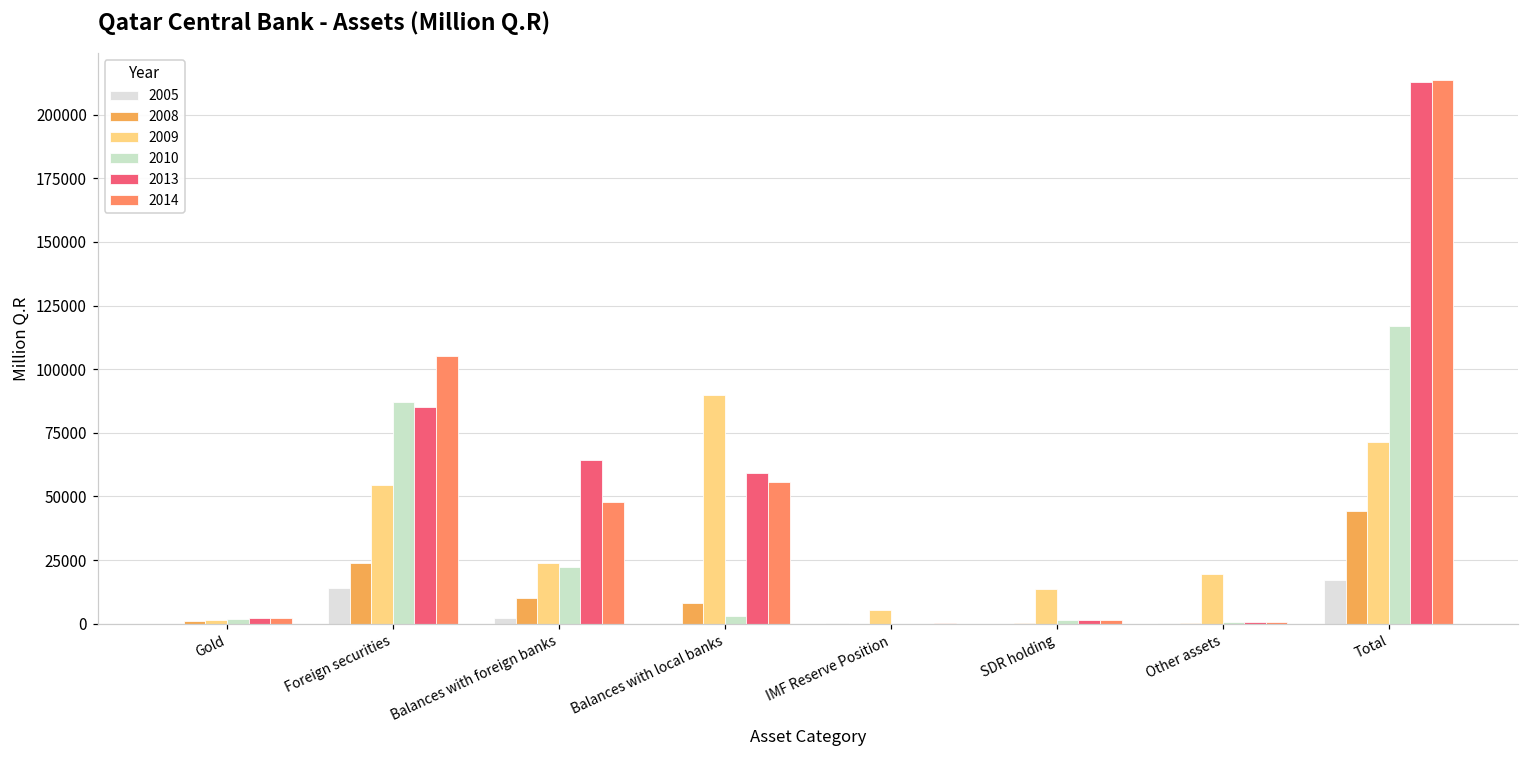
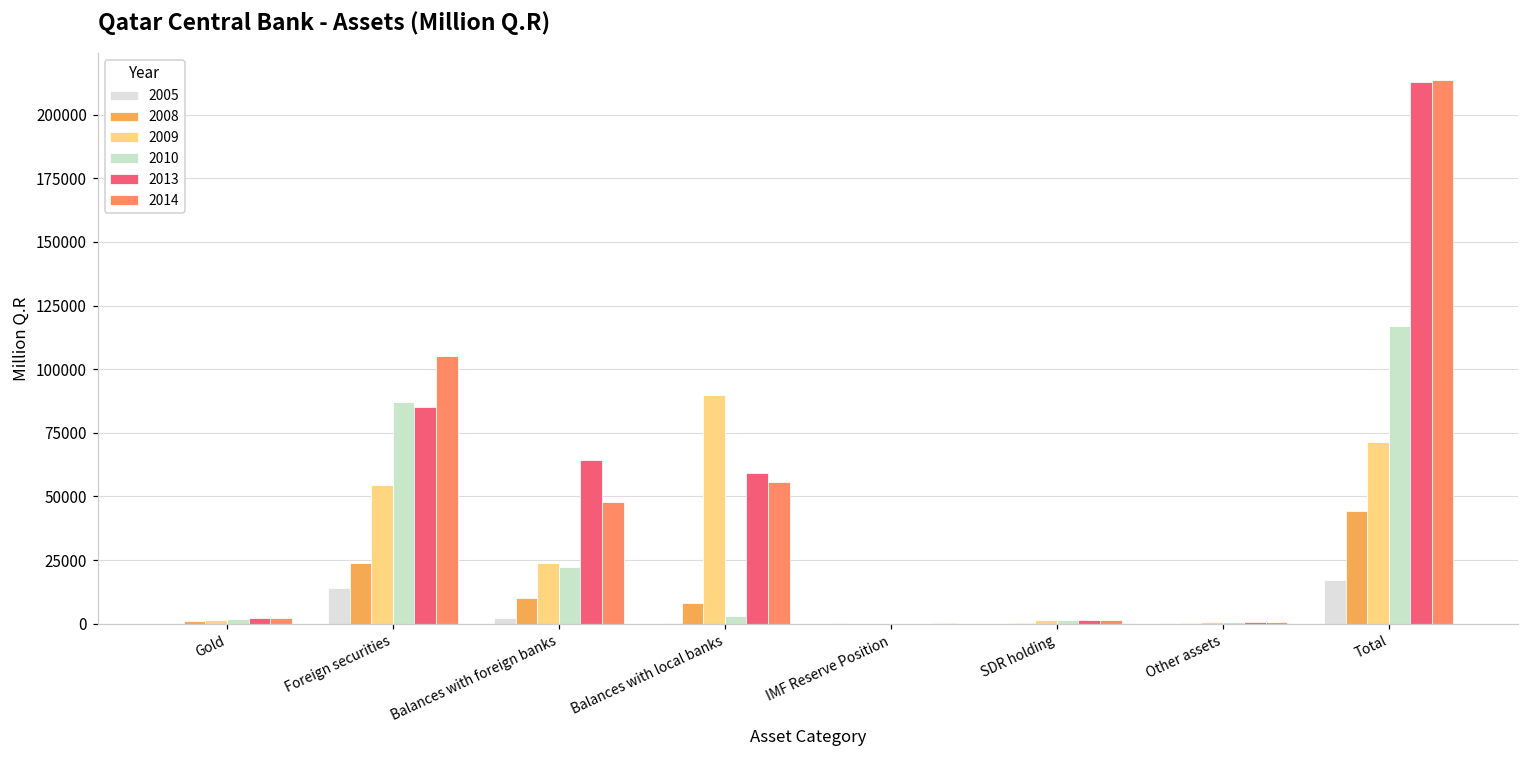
  {
    "2009": {
      "Gold": 2000,
      "Foreign securities": 55000,
      "Balances with foreign banks": 24000,
      "Balances with local banks": 90000,
-     "IMF Reserve Position": 5000,
-     "SDR holding": 14000,
-     "Other assets": 19000,
+     "IMF Reserve Position": 0,
+     "SDR holding": 2000,
+     "Other assets": 0,
      "Total": 71000
    }
  }
